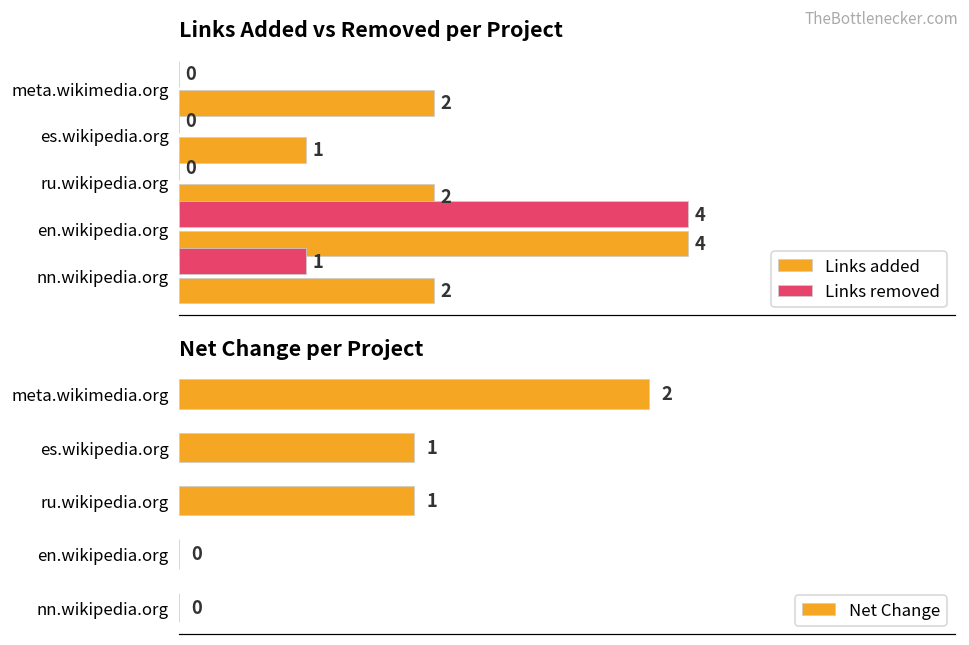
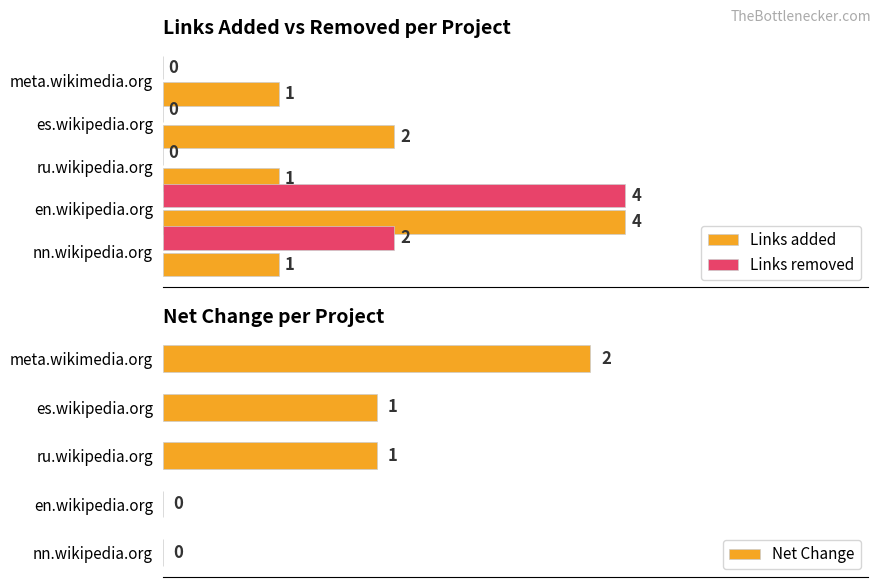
  {
    "Links Added vs Removed per Project": {
      "Links added": {
-       "meta.wikimedia.org": 2,
-       "es.wikipedia.org": 1,
-       "ru.wikipedia.org": 2,
+       "meta.wikimedia.org": 1,
+       "es.wikipedia.org": 2,
+       "ru.wikipedia.org": 1,
        "en.wikipedia.org": 4,
-       "nn.wikipedia.org": 2
+       "nn.wikipedia.org": 1
      },
      "Links removed": {
        "meta.wikimedia.org": 0,
        "es.wikipedia.org": 0,
        "ru.wikipedia.org": 0,
        "en.wikipedia.org": 4,
-       "nn.wikipedia.org": 1
+       "nn.wikipedia.org": 2
      }
    },
    "Net Change per Project": {
      "meta.wikimedia.org": 2,
      "es.wikipedia.org": 1,
      "ru.wikipedia.org": 1,
      "en.wikipedia.org": 0,
      "nn.wikipedia.org": 0
    }
  }
